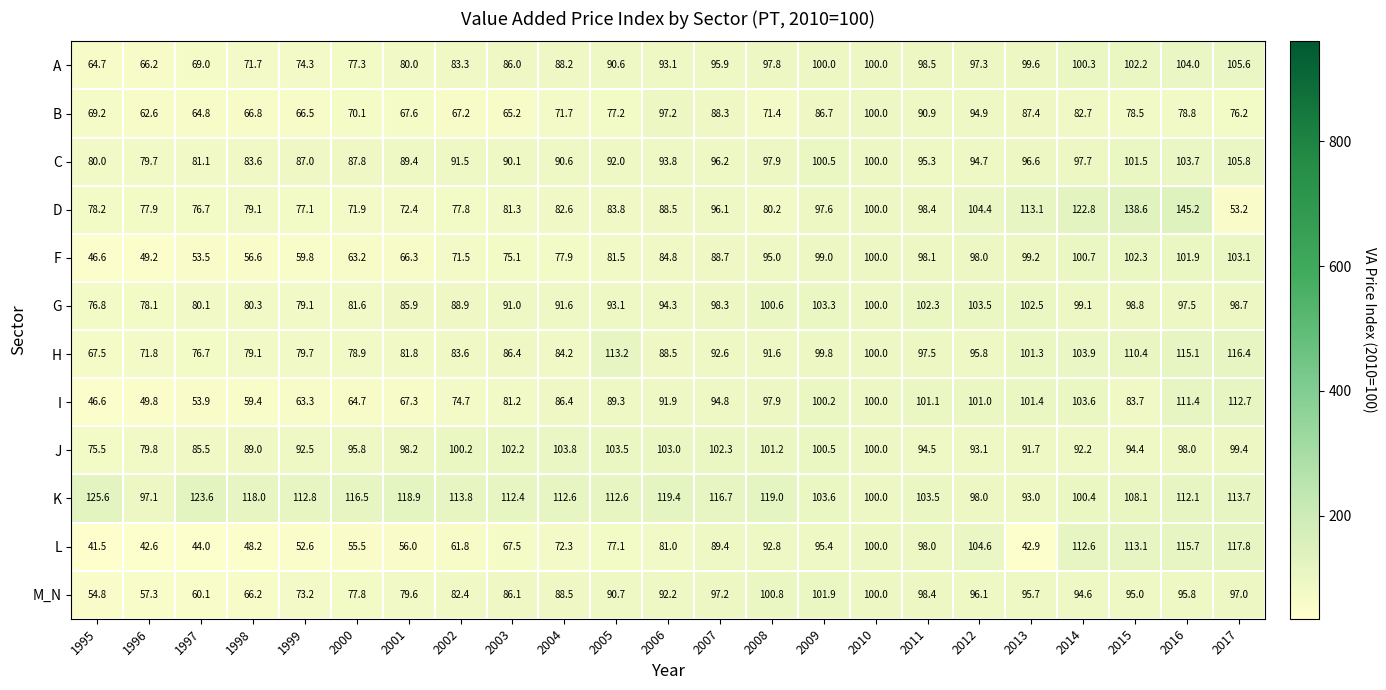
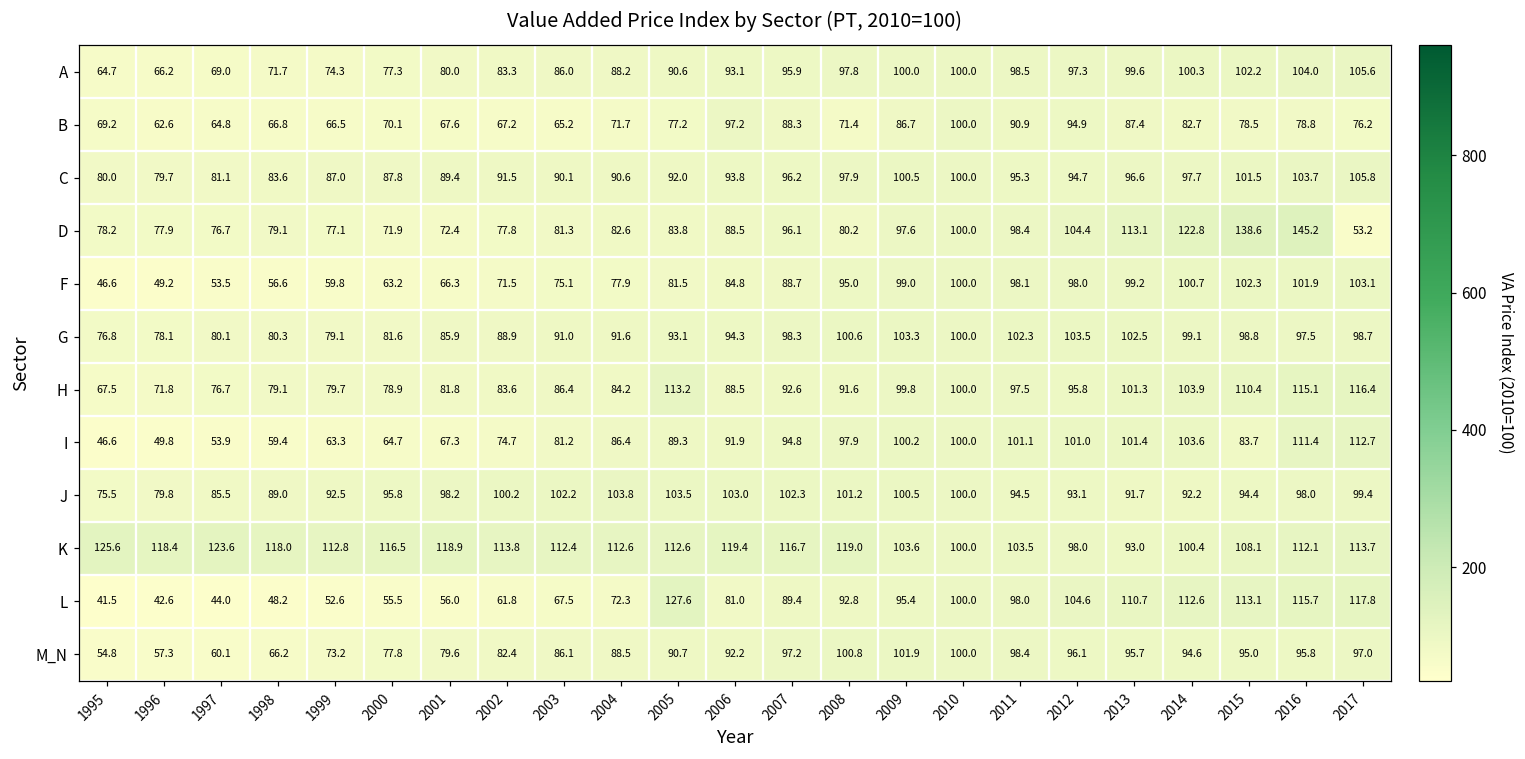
  {
    "K": {
      "1995": 125.6,
-     "1996": 97.1,
+     "1996": 118.4,
      "1997": 123.6,
      "1998": 118.0,
      "1999": 112.8,
      "2000": 116.5,
      "2001": 118.9,
      "2002": 113.8,
      "2003": 112.4,
      "2004": 112.6,
      "2005": 112.6,
      "2006": 119.4,
      "2007": 116.7,
      "2008": 119.0,
      "2009": 103.6,
      "2010": 100.0,
      "2011": 103.5,
      "2012": 98.0,
      "2013": 93.0,
      "2014": 100.4,
      "2015": 108.1,
      "2016": 112.1,
      "2017": 113.7
    },
    "L": {
      "1995": 41.5,
      "1996": 42.6,
      "1997": 44.0,
      "1998": 48.2,
      "1999": 52.6,
      "2000": 55.5,
      "2001": 56.0,
      "2002": 61.8,
      "2003": 67.5,
      "2004": 72.3,
-     "2005": 77.1,
+     "2005": 127.6,
      "2006": 81.0,
      "2007": 89.4,
      "2008": 92.8,
      "2009": 95.4,
      "2010": 100.0,
      "2011": 98.0,
      "2012": 104.6,
-     "2013": 42.9,
+     "2013": 110.7,
      "2014": 112.6,
      "2015": 113.1,
      "2016": 115.7,
      "2017": 117.8
    }
  }
